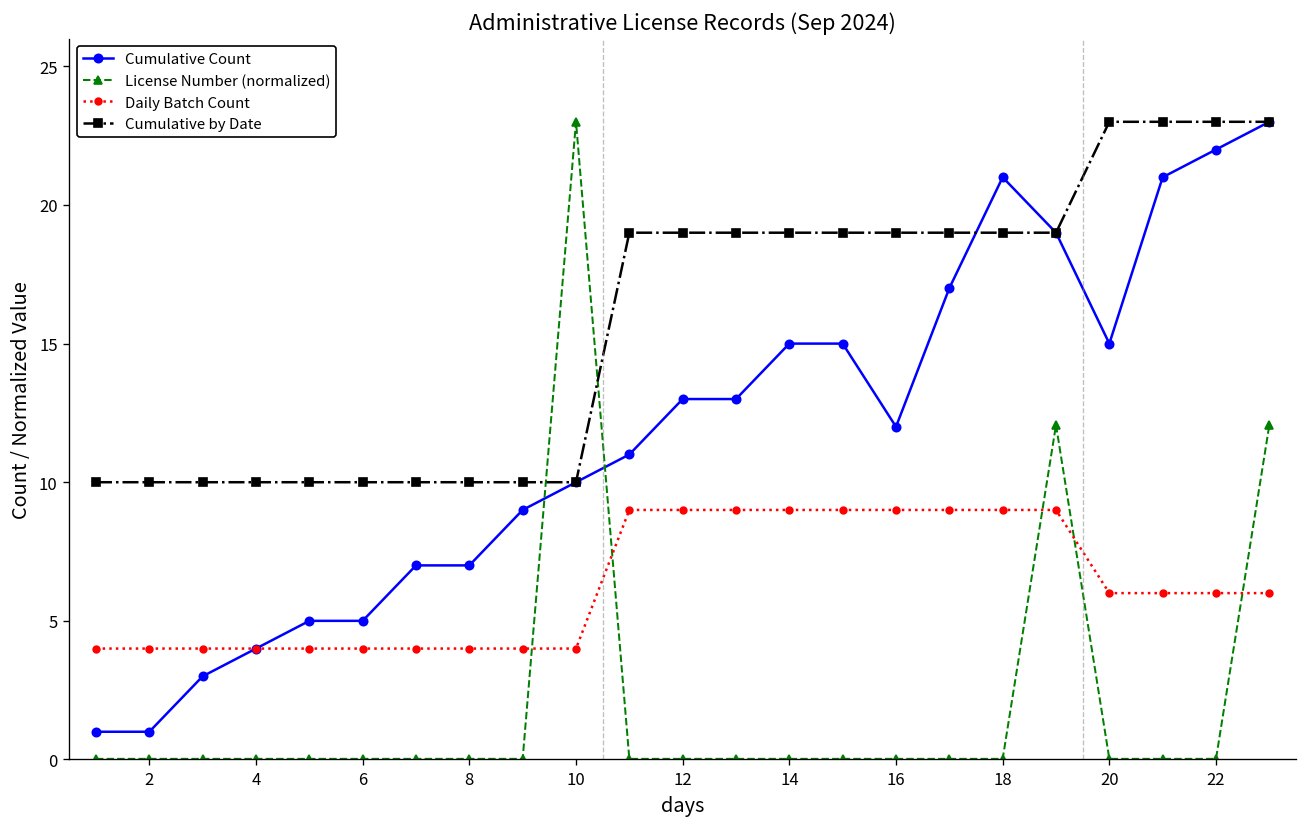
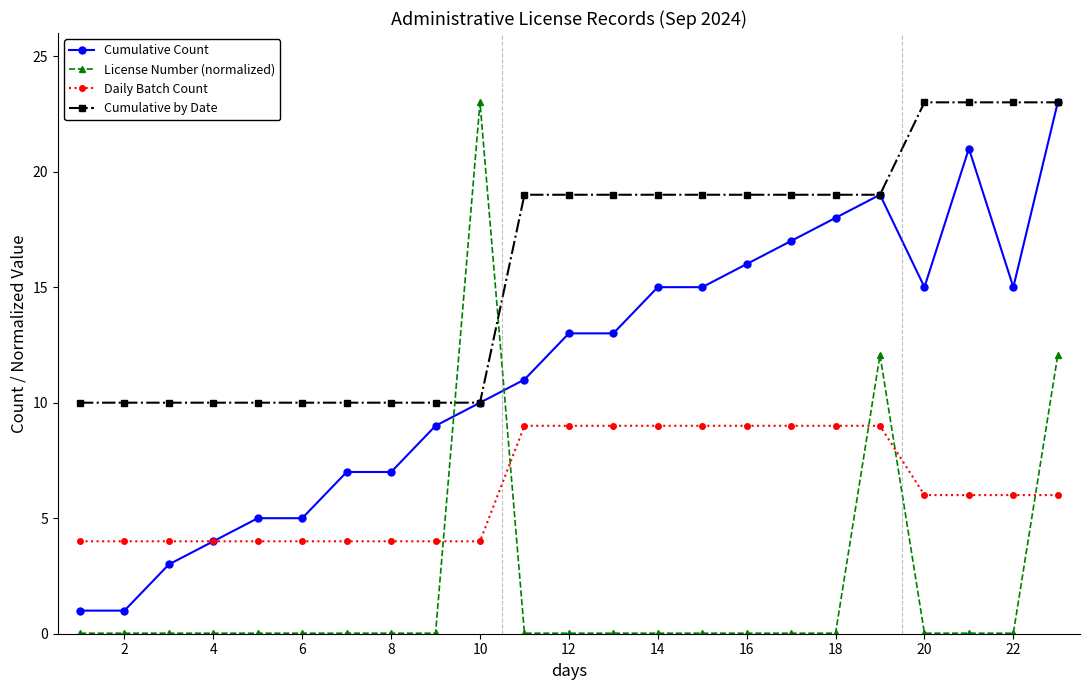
  {
    "Cumulative Count": {
      "2": 1,
      "6": 5,
      "8": 7,
      "12": 13,
      "14": 15,
-     "16": 12,
-     "18": 21,
+     "16": 16,
+     "18": 18,
      "20": 15,
-     "22": 22
+     "22": 15
    },
    "License Number (normalized)": {
      "2": 0,
      "4": 0,
      "6": 0,
      "8": 0,
      "10": 23,
      "12": 0,
      "14": 0,
      "16": 0,
      "18": 0,
      "20": 0,
      "22": 0
    },
    "Daily Batch Count": {
      "2": 4,
      "6": 4,
      "8": 4,
      "10": 4,
      "12": 9,
      "14": 9,
      "16": 9,
      "18": 9,
      "20": 6,
      "22": 6
    },
    "Cumulative by Date": {
      "2": 10,
      "4": 10,
      "6": 10,
      "8": 10,
      "12": 19,
      "14": 19,
      "16": 19,
      "18": 19,
      "20": 23,
      "22": 23
    }
  }
